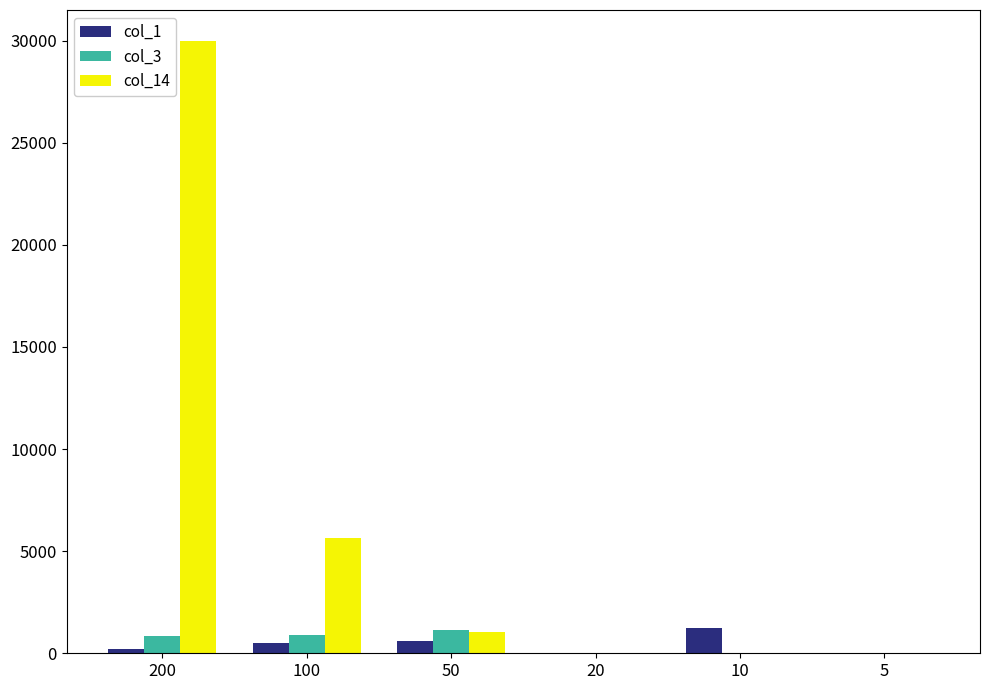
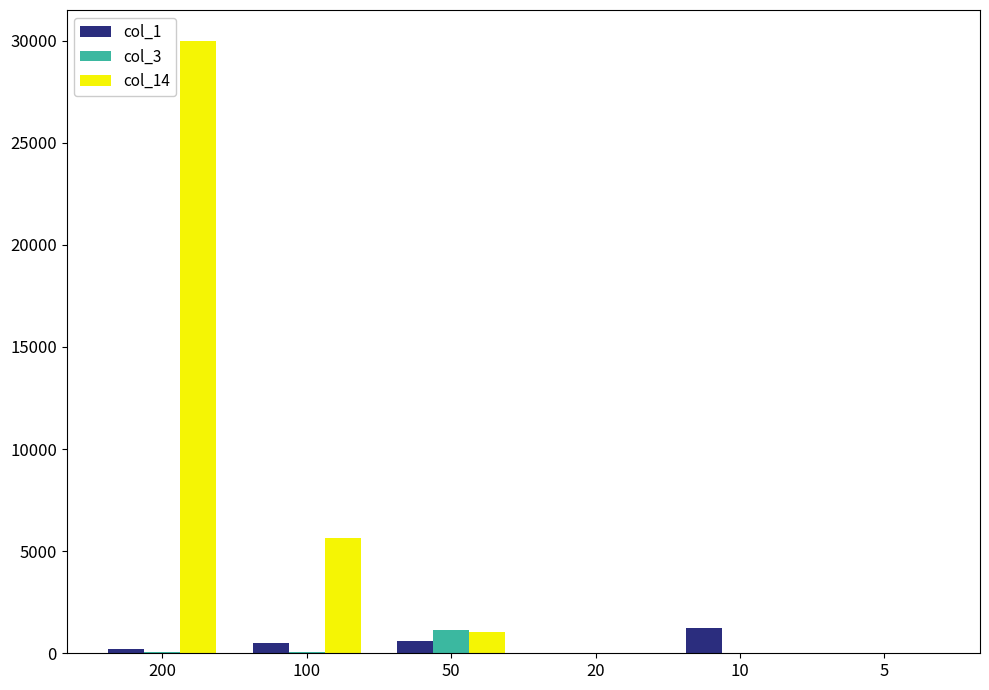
  {
    "col_1": {
      "200": 200,
      "100": 500,
      "50": 600,
      "10": 1200
    },
    "col_3": {
-     "200": 900,
-     "100": 900,
+     "200": 100,
+     "100": 0,
      "50": 1100,
      "20": 0,
      "10": 0,
      "5": 0
    },
    "col_14": {
      "200": 30000,
      "100": 5600,
      "50": 1100,
      "20": 0,
      "10": 0,
      "5": 0
    }
  }
